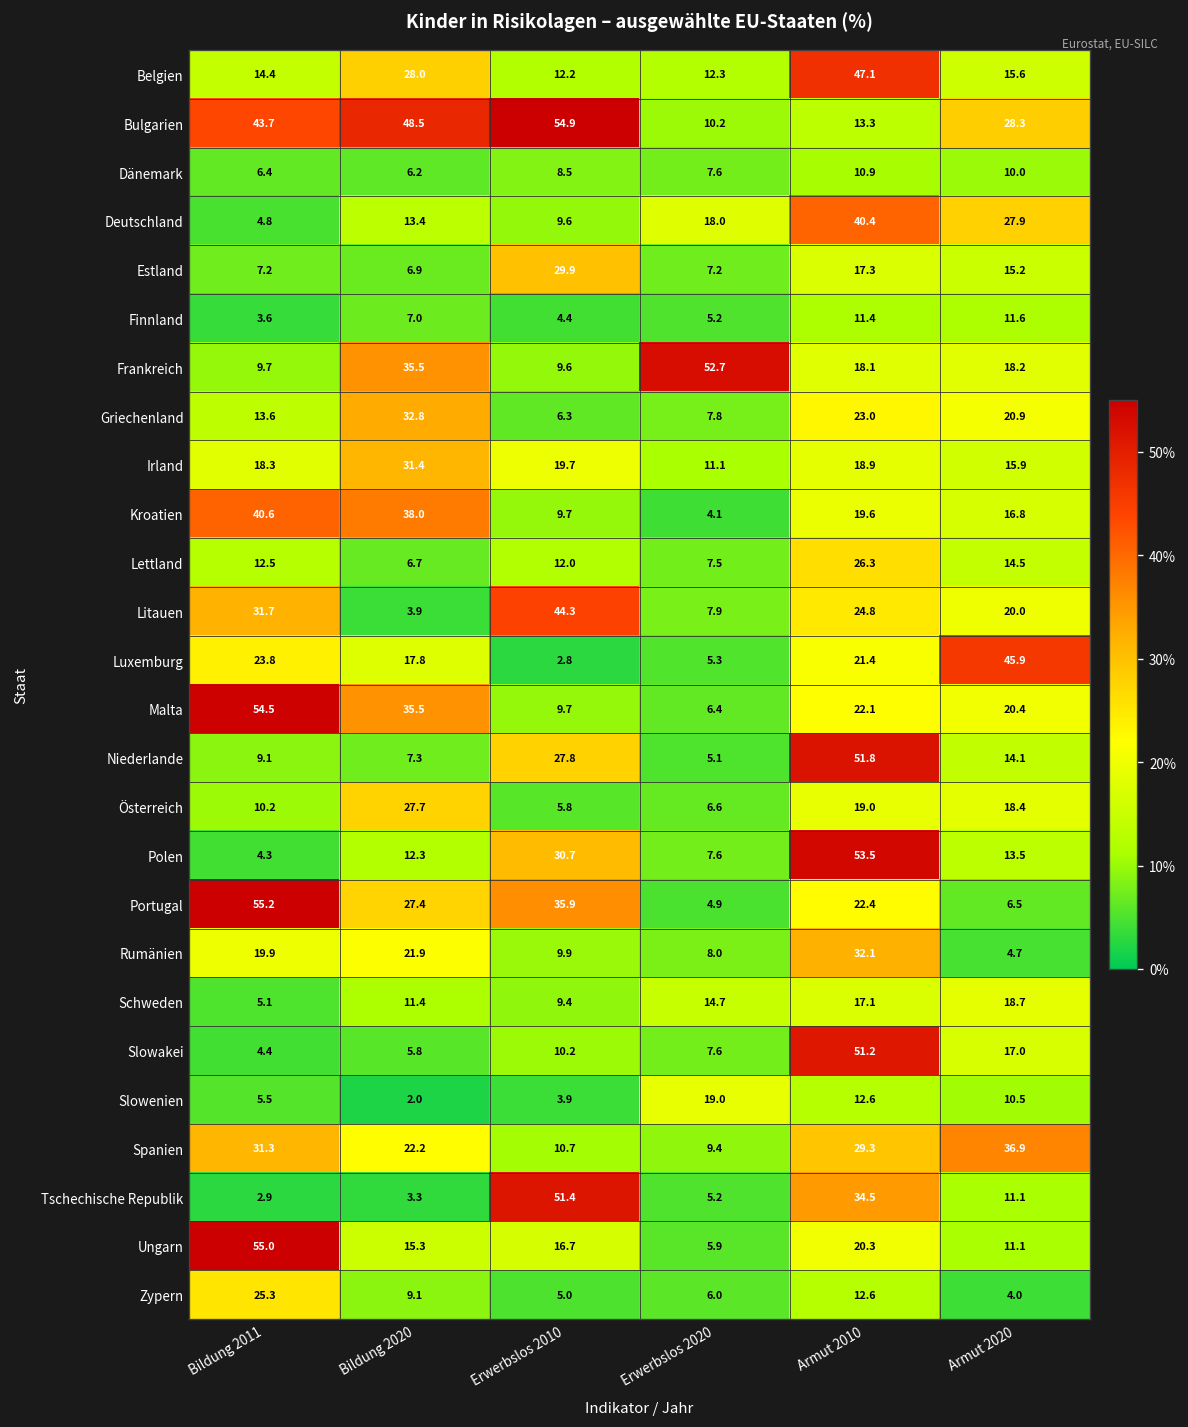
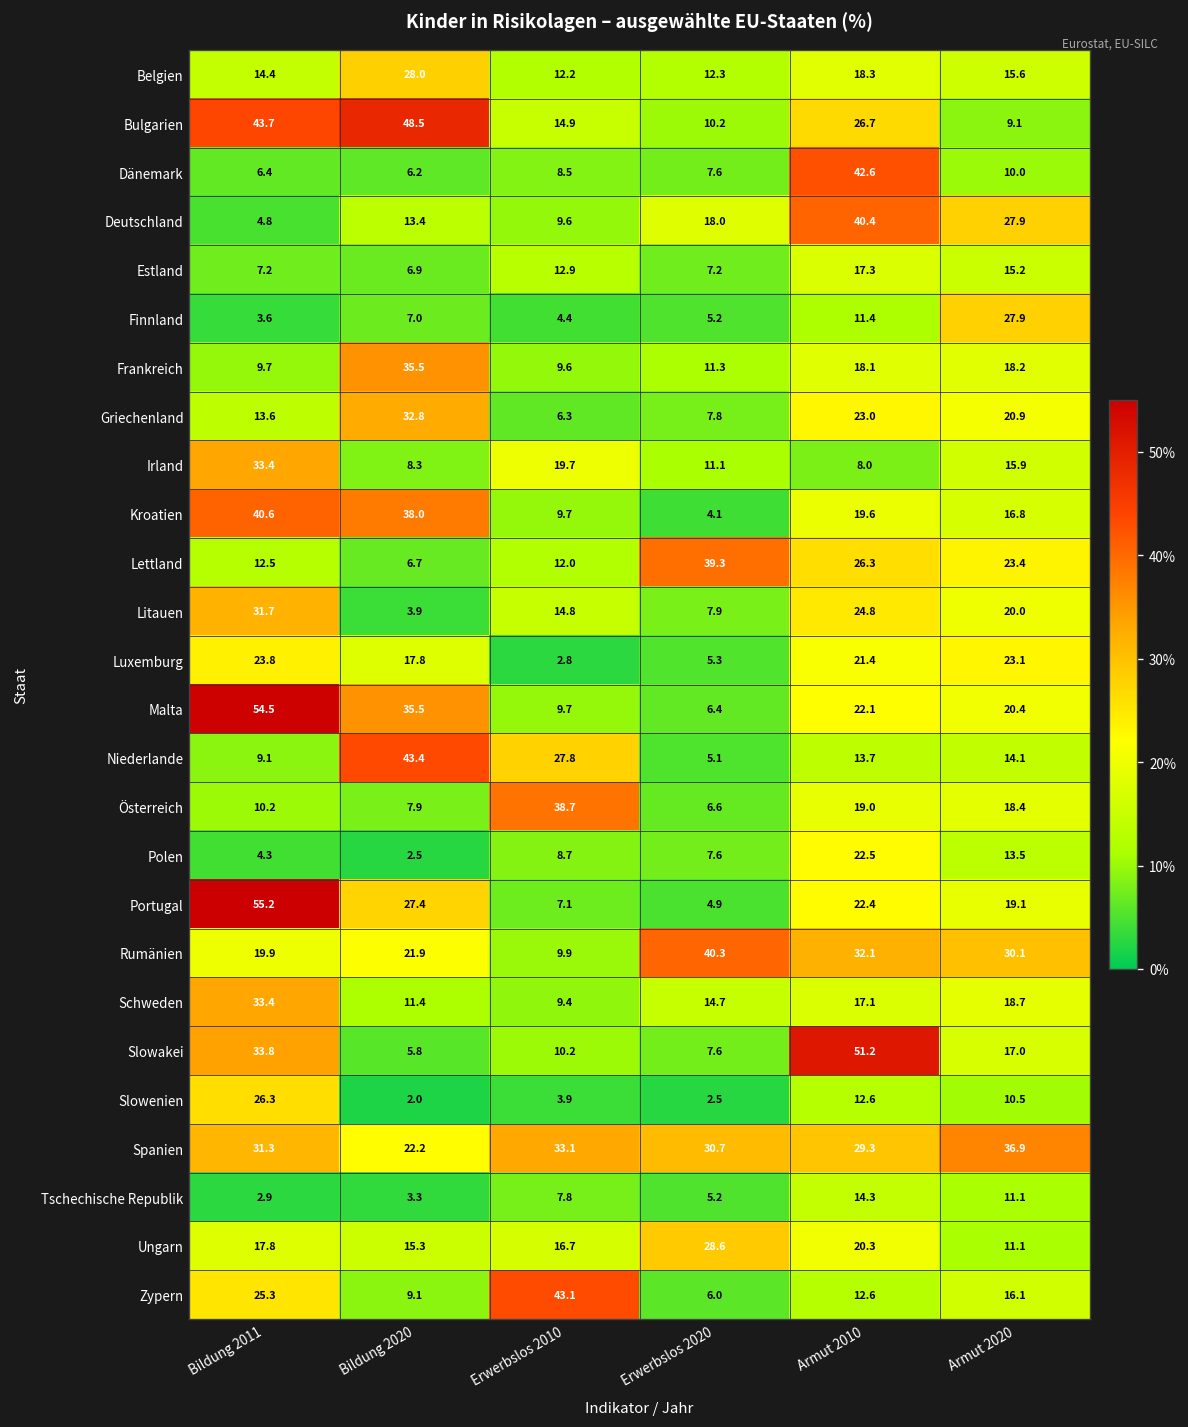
  {
    "Belgien": {
      "Bildung 2011": 14.4,
      "Bildung 2020": 28.0,
      "Erwerbslos 2010": 12.2,
      "Erwerbslos 2020": 12.3,
-     "Armut 2010": 47.1,
+     "Armut 2010": 18.3,
      "Armut 2020": 15.6
    },
    "Bulgarien": {
      "Bildung 2011": 43.7,
      "Bildung 2020": 48.5,
-     "Erwerbslos 2010": 54.9,
+     "Erwerbslos 2010": 14.9,
      "Erwerbslos 2020": 10.2,
-     "Armut 2010": 13.3,
-     "Armut 2020": 28.3
+     "Armut 2010": 26.7,
+     "Armut 2020": 9.1
    },
    "Dänemark": {
      "Bildung 2011": 6.4,
      "Bildung 2020": 6.2,
      "Erwerbslos 2010": 8.5,
      "Erwerbslos 2020": 7.6,
-     "Armut 2010": 10.9,
+     "Armut 2010": 42.6,
      "Armut 2020": 10.0
    },
    "Deutschland": {
      "Bildung 2011": 4.8,
      "Bildung 2020": 13.4,
      "Erwerbslos 2010": 9.6,
      "Erwerbslos 2020": 18.0,
      "Armut 2010": 40.4,
      "Armut 2020": 27.9
    },
    "Estland": {
      "Bildung 2011": 7.2,
      "Bildung 2020": 6.9,
-     "Erwerbslos 2010": 29.9,
+     "Erwerbslos 2010": 12.9,
      "Erwerbslos 2020": 7.2,
      "Armut 2010": 17.3,
      "Armut 2020": 15.2
    },
    "Finnland": {
      "Bildung 2011": 3.6,
      "Bildung 2020": 7.0,
      "Erwerbslos 2010": 4.4,
      "Erwerbslos 2020": 5.2,
      "Armut 2010": 11.4,
-     "Armut 2020": 11.6
+     "Armut 2020": 27.9
    },
    "Frankreich": {
      "Bildung 2011": 9.7,
      "Bildung 2020": 35.5,
      "Erwerbslos 2010": 9.6,
-     "Erwerbslos 2020": 52.7,
+     "Erwerbslos 2020": 11.3,
      "Armut 2010": 18.1,
      "Armut 2020": 18.2
    },
    "Griechenland": {
      "Bildung 2011": 13.6,
      "Bildung 2020": 32.8,
      "Erwerbslos 2010": 6.3,
      "Erwerbslos 2020": 7.8,
      "Armut 2010": 23.0,
      "Armut 2020": 20.9
    },
    "Irland": {
-     "Bildung 2011": 18.3,
-     "Bildung 2020": 31.4,
+     "Bildung 2011": 33.4,
+     "Bildung 2020": 8.3,
      "Erwerbslos 2010": 19.7,
      "Erwerbslos 2020": 11.1,
-     "Armut 2010": 18.9,
+     "Armut 2010": 8.0,
      "Armut 2020": 15.9
    },
    "Kroatien": {
      "Bildung 2011": 40.6,
      "Bildung 2020": 38.0,
      "Erwerbslos 2010": 9.7,
      "Erwerbslos 2020": 4.1,
      "Armut 2010": 19.6,
      "Armut 2020": 16.8
    },
    "Lettland": {
      "Bildung 2011": 12.5,
      "Bildung 2020": 6.7,
      "Erwerbslos 2010": 12.0,
-     "Erwerbslos 2020": 7.5,
+     "Erwerbslos 2020": 39.3,
      "Armut 2010": 26.3,
-     "Armut 2020": 14.5
+     "Armut 2020": 23.4
    },
    "Litauen": {
      "Bildung 2011": 31.7,
      "Bildung 2020": 3.9,
-     "Erwerbslos 2010": 44.3,
+     "Erwerbslos 2010": 14.8,
      "Erwerbslos 2020": 7.9,
      "Armut 2010": 24.8,
      "Armut 2020": 20.0
    },
    "Luxemburg": {
      "Bildung 2011": 23.8,
      "Bildung 2020": 17.8,
      "Erwerbslos 2010": 2.8,
      "Erwerbslos 2020": 5.3,
      "Armut 2010": 21.4,
-     "Armut 2020": 45.9
+     "Armut 2020": 23.1
    },
    "Malta": {
      "Bildung 2011": 54.5,
      "Bildung 2020": 35.5,
      "Erwerbslos 2010": 9.7,
      "Erwerbslos 2020": 6.4,
      "Armut 2010": 22.1,
      "Armut 2020": 20.4
    },
    "Niederlande": {
      "Bildung 2011": 9.1,
-     "Bildung 2020": 7.3,
+     "Bildung 2020": 43.4,
      "Erwerbslos 2010": 27.8,
      "Erwerbslos 2020": 5.1,
-     "Armut 2010": 51.8,
+     "Armut 2010": 13.7,
      "Armut 2020": 14.1
    },
    "Österreich": {
      "Bildung 2011": 10.2,
-     "Bildung 2020": 27.7,
-     "Erwerbslos 2010": 5.8,
+     "Bildung 2020": 7.9,
+     "Erwerbslos 2010": 38.7,
      "Erwerbslos 2020": 6.6,
      "Armut 2010": 19.0,
      "Armut 2020": 18.4
    },
    "Polen": {
      "Bildung 2011": 4.3,
-     "Bildung 2020": 12.3,
-     "Erwerbslos 2010": 30.7,
+     "Bildung 2020": 2.5,
+     "Erwerbslos 2010": 8.7,
      "Erwerbslos 2020": 7.6,
-     "Armut 2010": 53.5,
+     "Armut 2010": 22.5,
      "Armut 2020": 13.5
    },
    "Portugal": {
      "Bildung 2011": 55.2,
      "Bildung 2020": 27.4,
-     "Erwerbslos 2010": 35.9,
+     "Erwerbslos 2010": 7.1,
      "Erwerbslos 2020": 4.9,
      "Armut 2010": 22.4,
-     "Armut 2020": 6.5
+     "Armut 2020": 19.1
    },
    "Rumänien": {
      "Bildung 2011": 19.9,
      "Bildung 2020": 21.9,
      "Erwerbslos 2010": 9.9,
-     "Erwerbslos 2020": 8.0,
+     "Erwerbslos 2020": 40.3,
      "Armut 2010": 32.1,
-     "Armut 2020": 4.7
+     "Armut 2020": 30.1
    },
    "Schweden": {
-     "Bildung 2011": 5.1,
+     "Bildung 2011": 33.4,
      "Bildung 2020": 11.4,
      "Erwerbslos 2010": 9.4,
      "Erwerbslos 2020": 14.7,
      "Armut 2010": 17.1,
      "Armut 2020": 18.7
    },
    "Slowakei": {
-     "Bildung 2011": 4.4,
+     "Bildung 2011": 33.8,
      "Bildung 2020": 5.8,
      "Erwerbslos 2010": 10.2,
      "Erwerbslos 2020": 7.6,
      "Armut 2010": 51.2,
      "Armut 2020": 17.0
    },
    "Slowenien": {
-     "Bildung 2011": 5.5,
+     "Bildung 2011": 26.3,
      "Bildung 2020": 2.0,
      "Erwerbslos 2010": 3.9,
-     "Erwerbslos 2020": 19.0,
+     "Erwerbslos 2020": 2.5,
      "Armut 2010": 12.6,
      "Armut 2020": 10.5
    },
    "Spanien": {
      "Bildung 2011": 31.3,
      "Bildung 2020": 22.2,
-     "Erwerbslos 2010": 10.7,
-     "Erwerbslos 2020": 9.4,
+     "Erwerbslos 2010": 33.1,
+     "Erwerbslos 2020": 30.7,
      "Armut 2010": 29.3,
      "Armut 2020": 36.9
    },
    "Tschechische Republik": {
      "Bildung 2011": 2.9,
      "Bildung 2020": 3.3,
-     "Erwerbslos 2010": 51.4,
+     "Erwerbslos 2010": 7.8,
      "Erwerbslos 2020": 5.2,
-     "Armut 2010": 34.5,
+     "Armut 2010": 14.3,
      "Armut 2020": 11.1
    },
    "Ungarn": {
-     "Bildung 2011": 55.0,
+     "Bildung 2011": 17.8,
      "Bildung 2020": 15.3,
      "Erwerbslos 2010": 16.7,
-     "Erwerbslos 2020": 5.9,
+     "Erwerbslos 2020": 28.6,
      "Armut 2010": 20.3,
      "Armut 2020": 11.1
    },
    "Zypern": {
      "Bildung 2011": 25.3,
      "Bildung 2020": 9.1,
-     "Erwerbslos 2010": 5.0,
+     "Erwerbslos 2010": 43.1,
      "Erwerbslos 2020": 6.0,
      "Armut 2010": 12.6,
-     "Armut 2020": 4.0
+     "Armut 2020": 16.1
    }
  }
